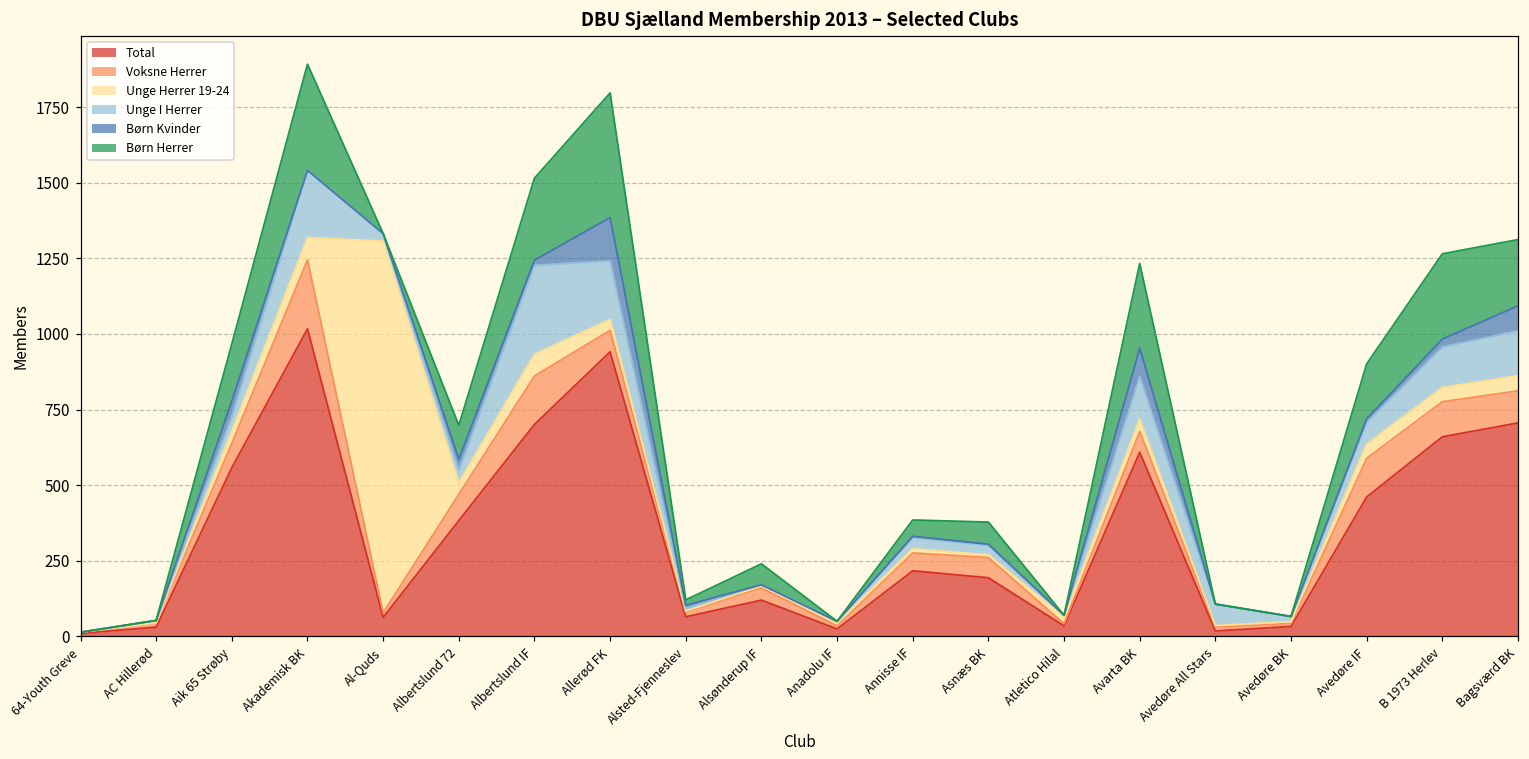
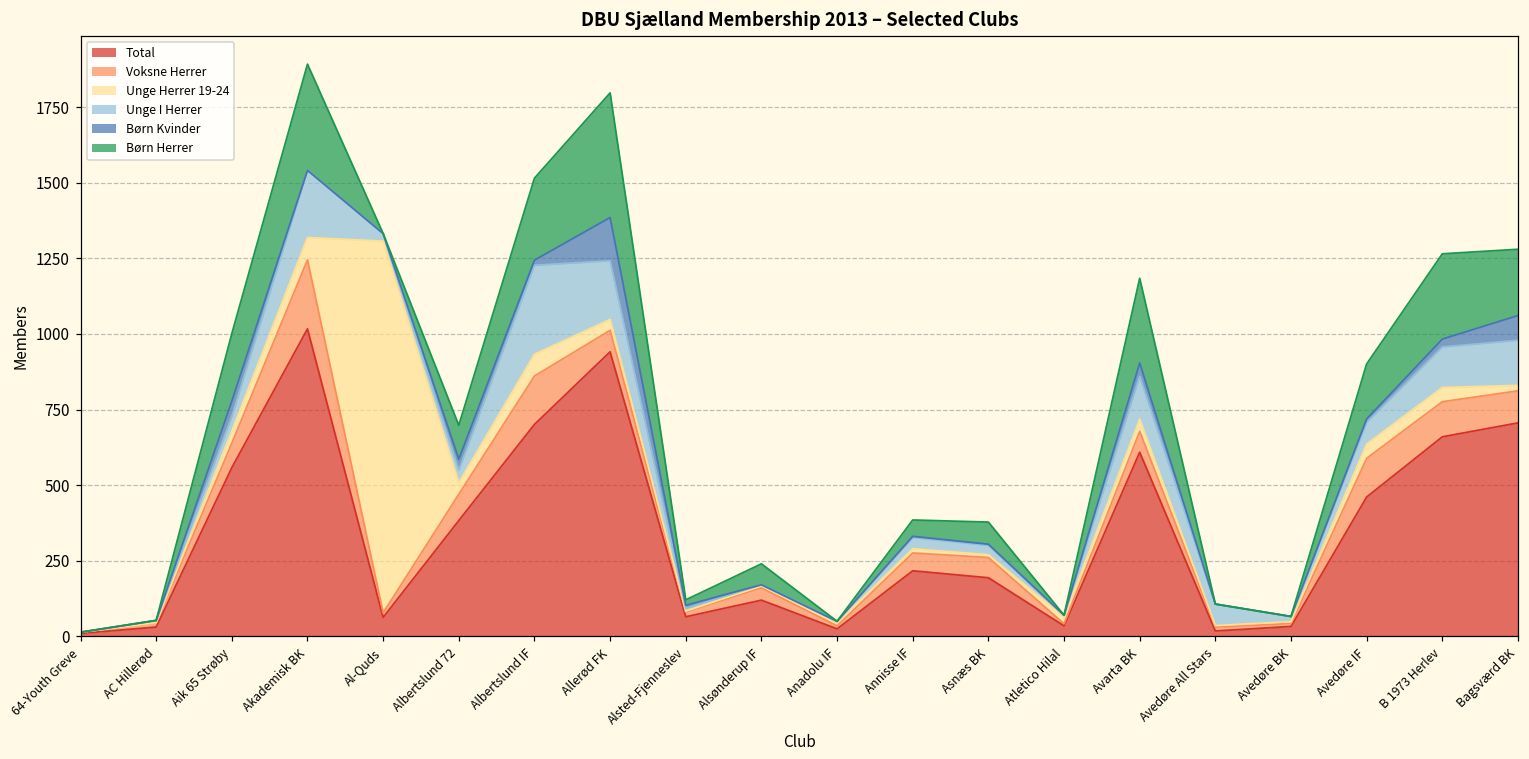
  {
    "Total": {
      "AC Hillerød": 30,
      "Aik 65 Strøby": 560,
      "Akademisk BK": 1020,
      "Al-Quds": 60,
      "Albertslund 72": 380,
      "Albertslund IF": 700,
      "Allerød FK": 940,
      "Alsted-Fjenneslev": 70,
      "Alsønderup IF": 120,
      "Anadolu IF": 30,
      "Annisse IF": 220,
      "Asnæs BK": 190,
      "Avarta BK": 610,
      "Avedøre All Stars": 20,
      "Avedøre BK": 30,
      "Avedøre IF": 460,
      "B 1973 Herlev": 660,
      "Bagsværd BK": 710
    },
    "Voksne Herrer": {
      "Aik 65 Strøby": 80,
      "Akademisk BK": 230,
      "Al-Quds": 20,
      "Albertslund 72": 90,
      "Albertslund IF": 160,
      "Allerød FK": 70,
      "Anadolu IF": 10,
      "Annisse IF": 60,
      "Avarta BK": 70,
      "Avedøre IF": 130,
      "B 1973 Herlev": 120,
      "Bagsværd BK": 110
    },
    "Unge Herrer 19-24": {
      "Aik 65 Strøby": 40,
      "Akademisk BK": 70,
      "Al-Quds": 1230,
      "Albertslund 72": 40,
      "Albertslund IF": 70,
      "Allerød FK": 40,
      "Annisse IF": 10,
      "Avarta BK": 40,
      "Avedøre IF": 50,
      "B 1973 Herlev": 50,
-     "Bagsværd BK": 50
+     "Bagsværd BK": 20
    },
    "Unge I Herrer": {
      "Aik 65 Strøby": 50,
      "Albertslund 72": 40,
      "Albertslund IF": 290,
      "Allerød FK": 190,
      "Avarta BK": 140,
      "Avedøre IF": 70,
      "B 1973 Herlev": 130,
      "Bagsværd BK": 150
    },
    "Børn Kvinder": {
      "Aik 65 Strøby": 50,
      "Albertslund 72": 40,
      "Albertslund IF": 20,
      "Allerød FK": 140,
      "Alsted-Fjenneslev": 10,
-     "Avarta BK": 90,
+     "Avarta BK": 40,
      "Avedøre IF": 10,
      "B 1973 Herlev": 30,
      "Bagsværd BK": 80
    },
    "Børn Herrer": {
-     "Aik 65 Strøby": 190,
+     "Aik 65 Strøby": 220,
      "Akademisk BK": 350,
      "Albertslund 72": 110,
      "Albertslund IF": 270,
      "Allerød FK": 410,
      "Alsted-Fjenneslev": 20,
      "Alsønderup IF": 70,
      "Annisse IF": 50,
      "Asnæs BK": 70,
      "Avarta BK": 280,
      "Avedøre IF": 180,
      "B 1973 Herlev": 280,
      "Bagsværd BK": 220
    }
  }
